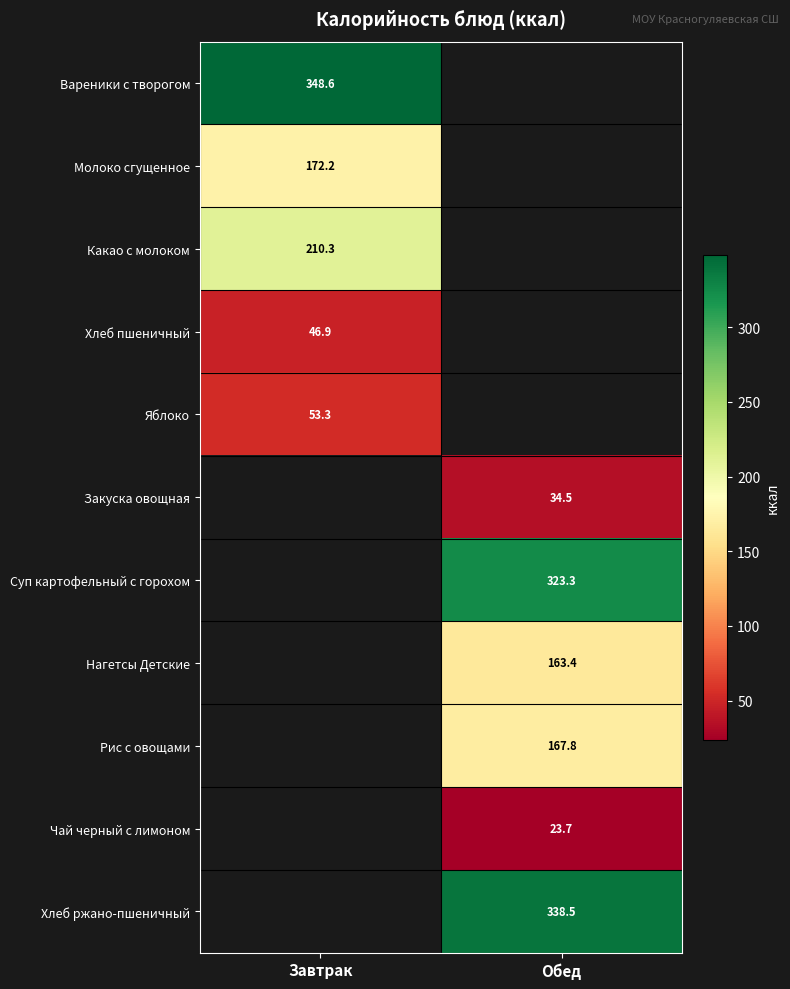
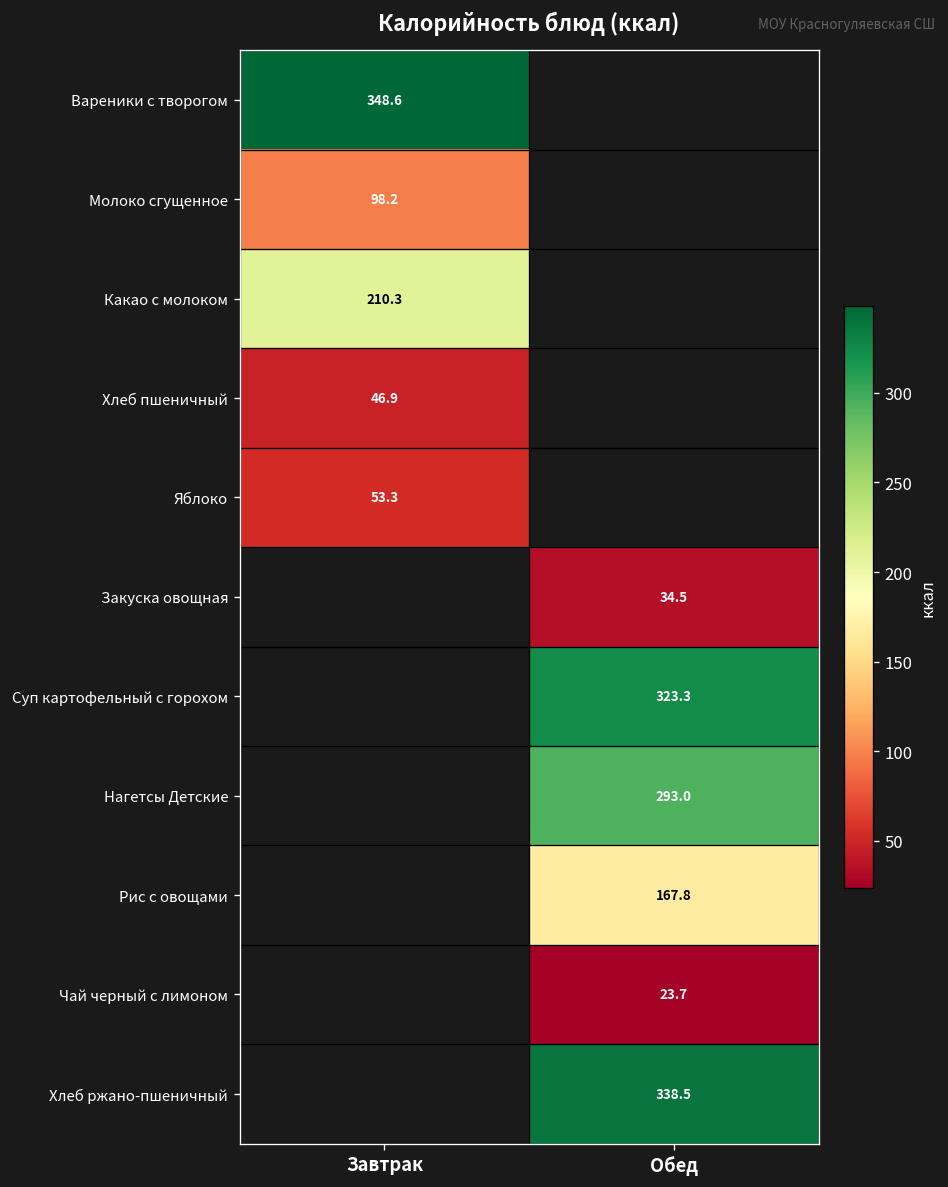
  {
    "Вареники с творогом": {
      "Завтрак": 348.6
    },
    "Молоко сгущенное": {
-     "Завтрак": 172.2
+     "Завтрак": 98.2
    },
    "Какао с молоком": {
      "Завтрак": 210.3
    },
    "Хлеб пшеничный": {
      "Завтрак": 46.9
    },
    "Яблоко": {
      "Завтрак": 53.3
    },
    "Закуска овощная": {
      "Обед": 34.5
    },
    "Суп картофельный с горохом": {
      "Обед": 323.3
    },
    "Нагетсы Детские": {
-     "Обед": 163.4
+     "Обед": 293.0
    },
    "Рис с овощами": {
      "Обед": 167.8
    },
    "Чай черный с лимоном": {
      "Обед": 23.7
    },
    "Хлеб ржано-пшеничный": {
      "Обед": 338.5
    }
  }
